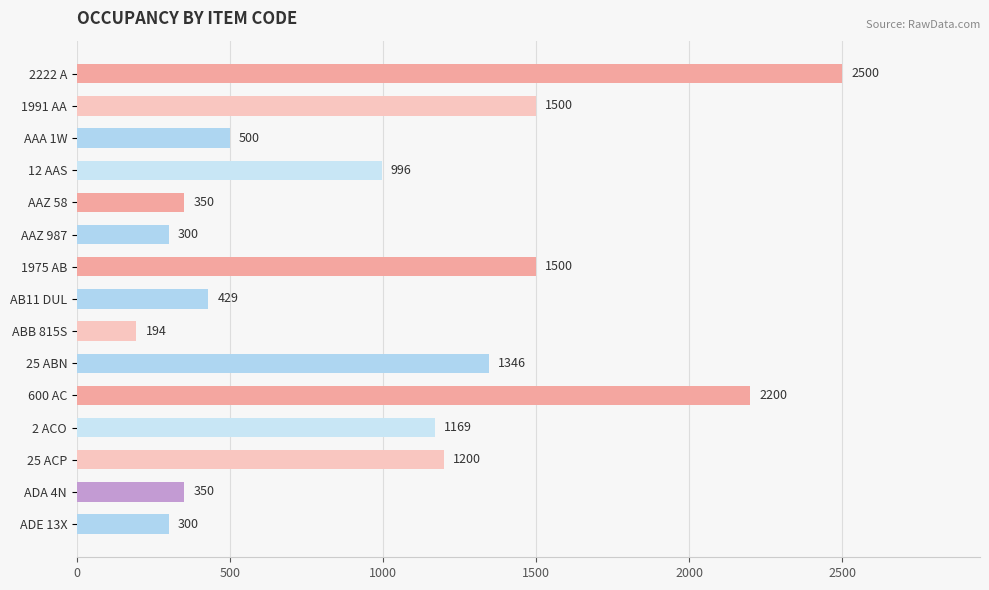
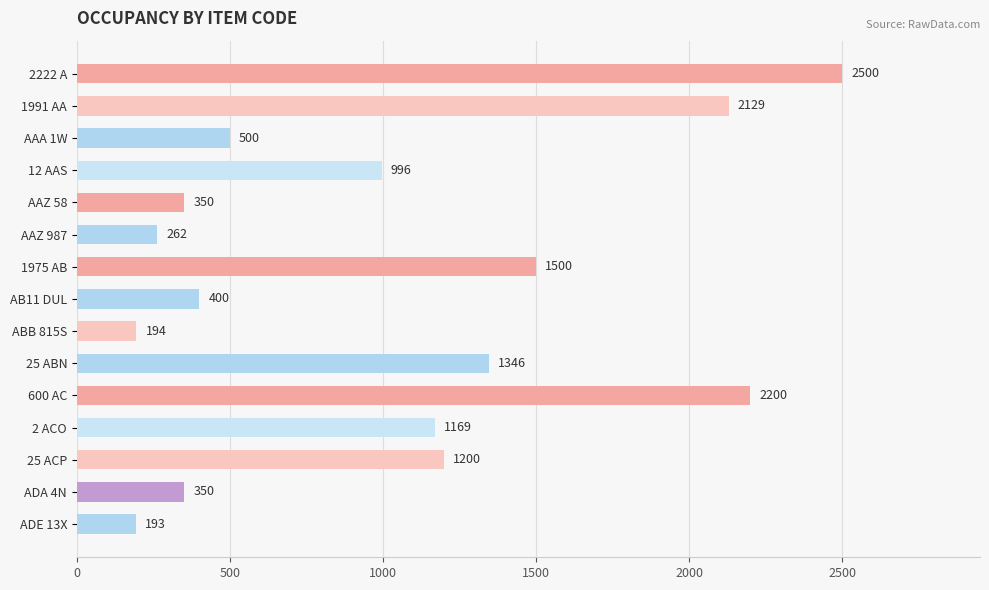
  {
    "2222 A": 2500,
-   "1991 AA": 1500,
+   "1991 AA": 2129,
    "AAA 1W": 500,
    "12 AAS": 996,
    "AAZ 58": 350,
-   "AAZ 987": 300,
+   "AAZ 987": 262,
    "1975 AB": 1500,
-   "AB11 DUL": 429,
+   "AB11 DUL": 400,
    "ABB 815S": 194,
    "25 ABN": 1346,
    "600 AC": 2200,
    "2 ACO": 1169,
    "25 ACP": 1200,
    "ADA 4N": 350,
-   "ADE 13X": 300
+   "ADE 13X": 193
  }
